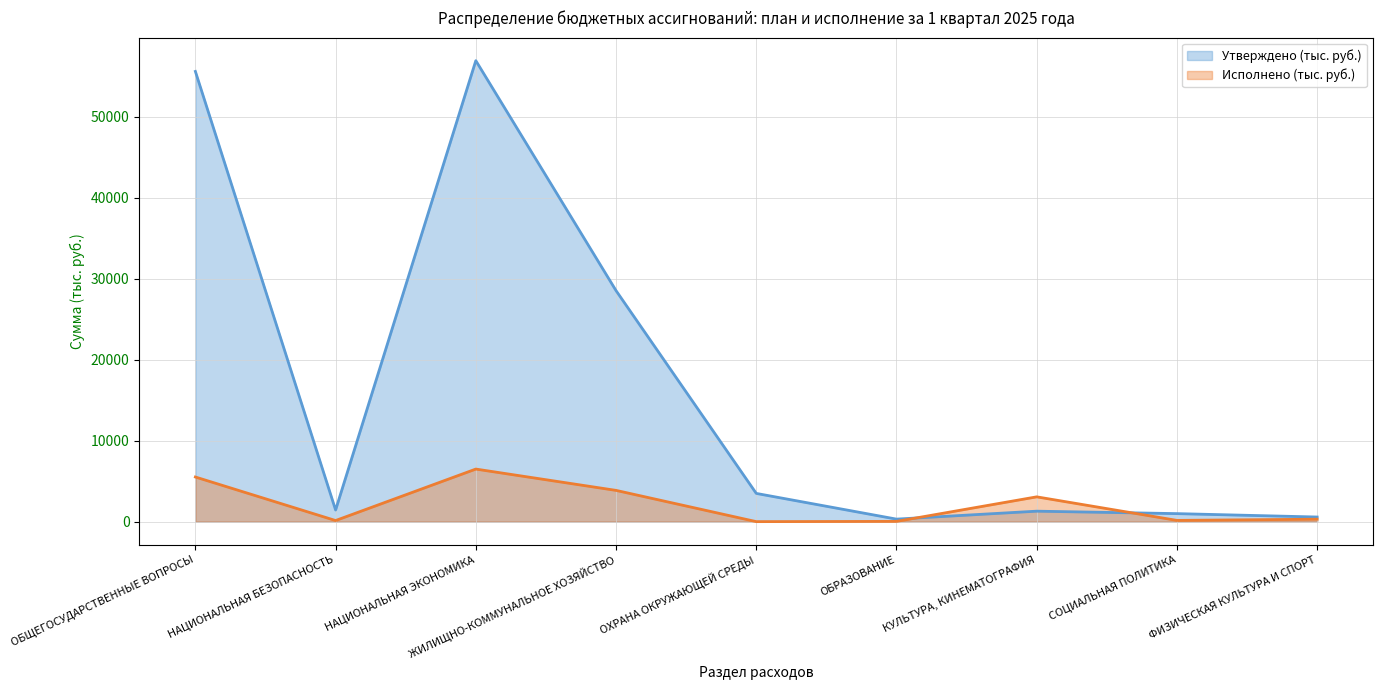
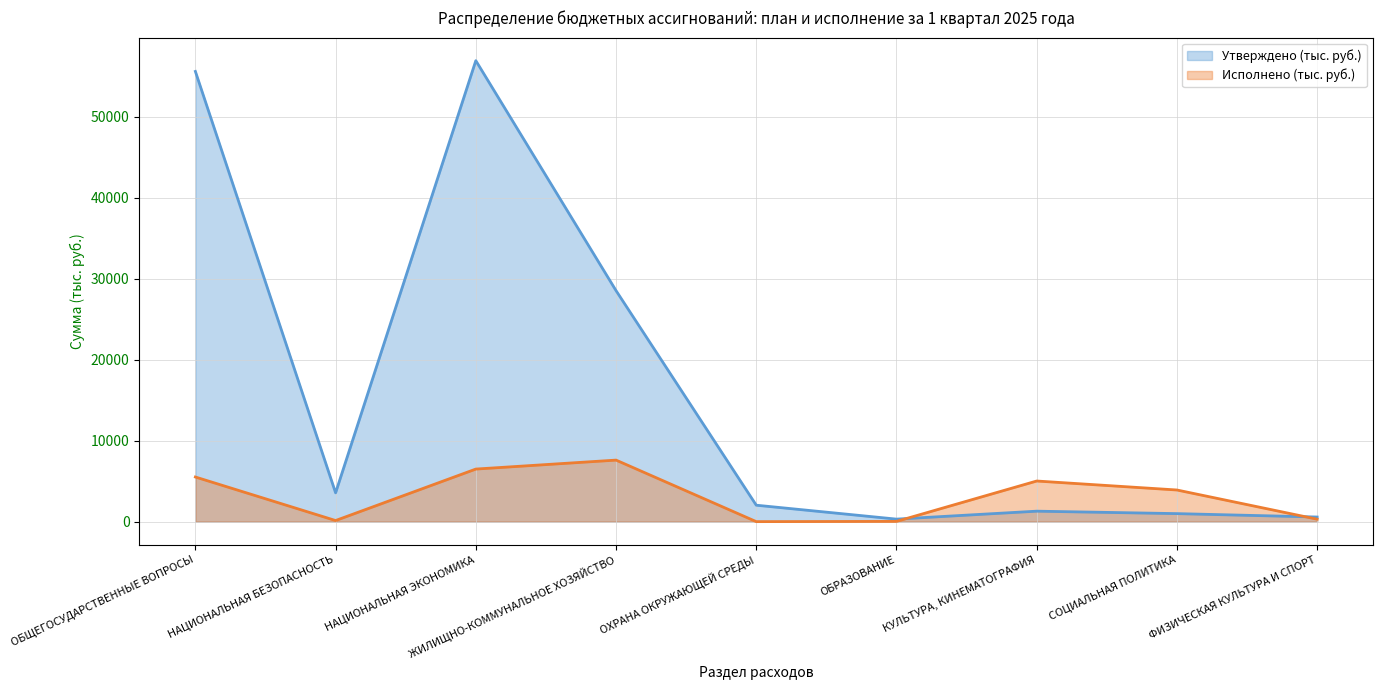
  {
    "Утверждено (тыс. руб.)": {
      "ОБЩЕГОСУДАРСТВЕННЫЕ ВОПРОСЫ": 56000,
-     "НАЦИОНАЛЬНАЯ БЕЗОПАСНОСТЬ": 1000,
+     "НАЦИОНАЛЬНАЯ БЕЗОПАСНОСТЬ": 4000,
      "НАЦИОНАЛЬНАЯ ЭКОНОМИКА": 57000,
      "ЖИЛИЩНО-КОММУНАЛЬНОЕ ХОЗЯЙСТВО": 29000,
-     "ОХРАНА ОКРУЖАЮЩЕЙ СРЕДЫ": 3000,
+     "ОХРАНА ОКРУЖАЮЩЕЙ СРЕДЫ": 2000,
      "КУЛЬТУРА, КИНЕМАТОГРАФИЯ": 1000,
      "СОЦИАЛЬНАЯ ПОЛИТИКА": 1000
    },
    "Исполнено (тыс. руб.)": {
      "ОБЩЕГОСУДАРСТВЕННЫЕ ВОПРОСЫ": 6000,
      "НАЦИОНАЛЬНАЯ БЕЗОПАСНОСТЬ": 0,
      "НАЦИОНАЛЬНАЯ ЭКОНОМИКА": 6000,
-     "ЖИЛИЩНО-КОММУНАЛЬНОЕ ХОЗЯЙСТВО": 4000,
+     "ЖИЛИЩНО-КОММУНАЛЬНОЕ ХОЗЯЙСТВО": 8000,
      "ОХРАНА ОКРУЖАЮЩЕЙ СРЕДЫ": 0,
-     "КУЛЬТУРА, КИНЕМАТОГРАФИЯ": 3000,
-     "СОЦИАЛЬНАЯ ПОЛИТИКА": 0
+     "КУЛЬТУРА, КИНЕМАТОГРАФИЯ": 5000,
+     "СОЦИАЛЬНАЯ ПОЛИТИКА": 4000
    }
  }
